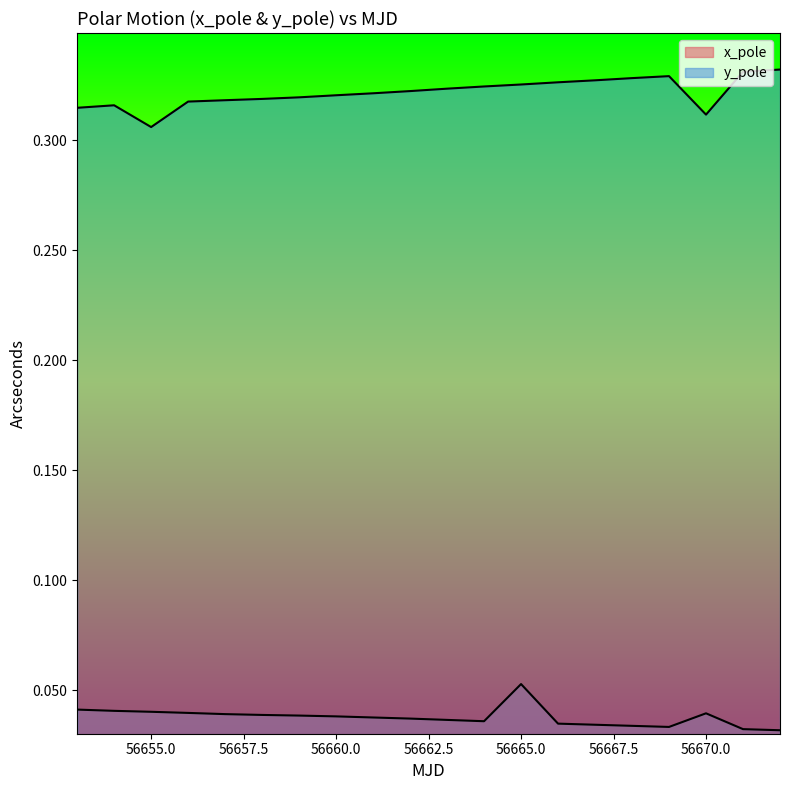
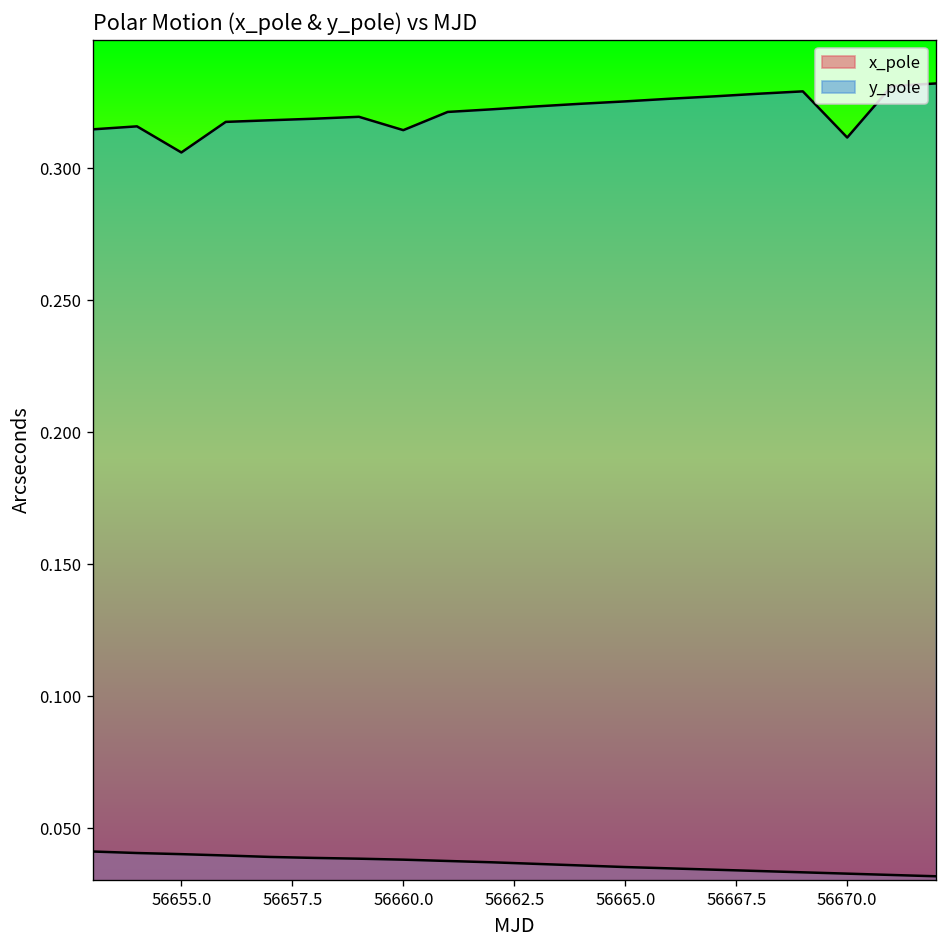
  {
    "x_pole": {
      "56655.0": 0.040,
      "56660.0": 0.038,
-     "56665.0": 0.053,
-     "56670.0": 0.039
+     "56665.0": 0.035,
+     "56670.0": 0.033
    },
    "y_pole": {
      "56655.0": 0.306,
-     "56660.0": 0.321,
+     "56660.0": 0.315,
      "56665.0": 0.325,
      "56670.0": 0.312
    }
  }
